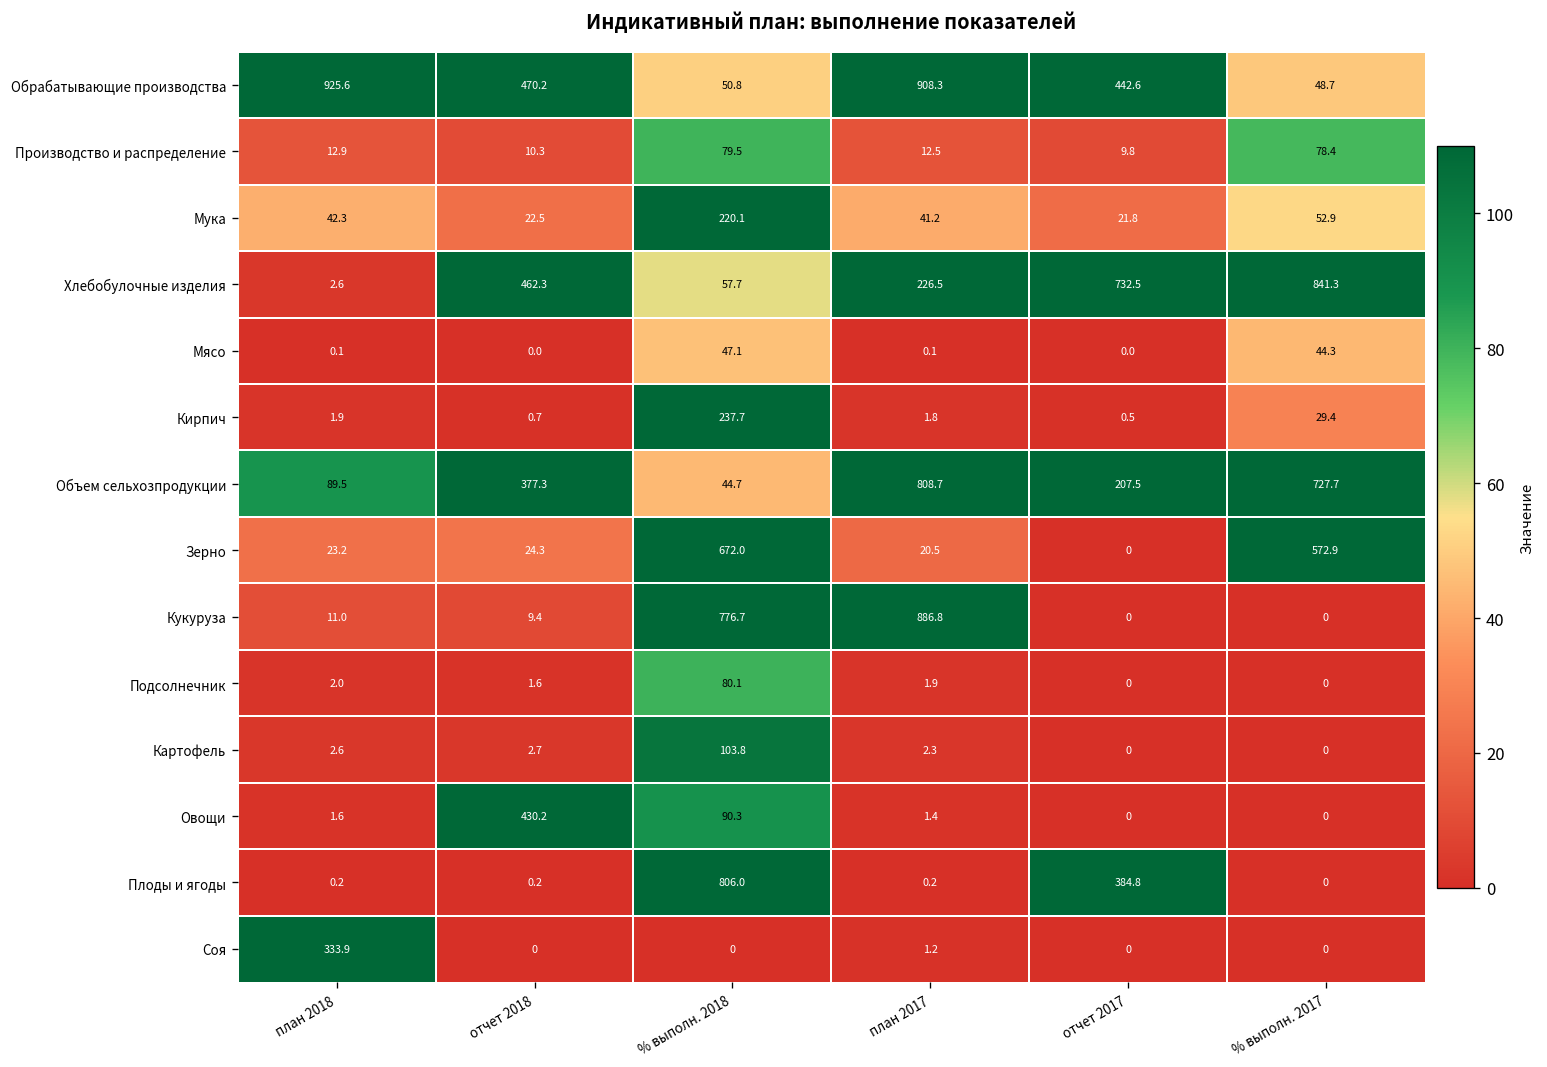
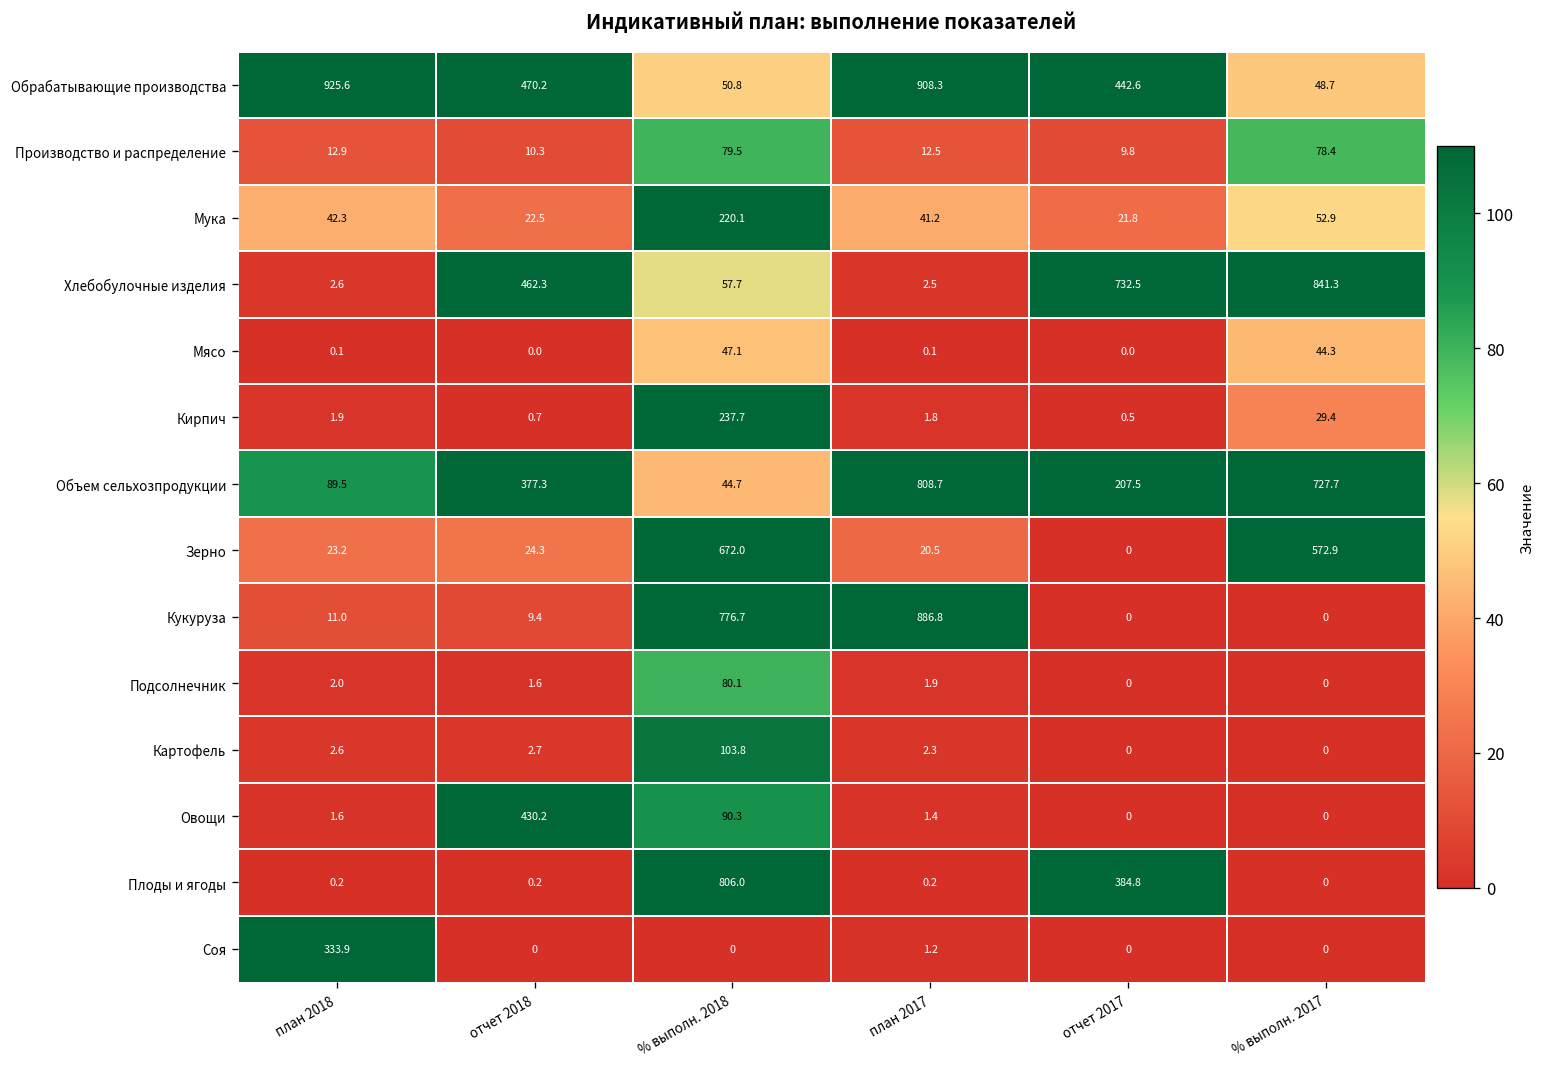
  {
    "Обрабатывающие производства": {
      "план 2018": 925.6,
      "отчет 2018": 470.2,
      "% выполн. 2018": 50.8,
      "план 2017": 908.3,
      "отчет 2017": 442.6,
      "% выполн. 2017": 48.7
    },
    "Производство и распределение": {
      "план 2018": 12.9,
      "отчет 2018": 10.3,
      "% выполн. 2018": 79.5,
      "план 2017": 12.5,
      "отчет 2017": 9.8,
      "% выполн. 2017": 78.4
    },
    "Мука": {
      "план 2018": 42.3,
      "отчет 2018": 22.5,
      "% выполн. 2018": 220.1,
      "план 2017": 41.2,
      "отчет 2017": 21.8,
      "% выполн. 2017": 52.9
    },
    "Хлебобулочные изделия": {
      "план 2018": 2.6,
      "отчет 2018": 462.3,
      "% выполн. 2018": 57.7,
-     "план 2017": 226.5,
+     "план 2017": 2.5,
      "отчет 2017": 732.5,
      "% выполн. 2017": 841.3
    },
    "Мясо": {
      "план 2018": 0.1,
      "отчет 2018": 0.0,
      "% выполн. 2018": 47.1,
      "план 2017": 0.1,
      "отчет 2017": 0.0,
      "% выполн. 2017": 44.3
    },
    "Кирпич": {
      "план 2018": 1.9,
      "отчет 2018": 0.7,
      "% выполн. 2018": 237.7,
      "план 2017": 1.8,
      "отчет 2017": 0.5,
      "% выполн. 2017": 29.4
    },
    "Объем сельхозпродукции": {
      "план 2018": 89.5,
      "отчет 2018": 377.3,
      "% выполн. 2018": 44.7,
      "план 2017": 808.7,
      "отчет 2017": 207.5,
      "% выполн. 2017": 727.7
    },
    "Зерно": {
      "план 2018": 23.2,
      "отчет 2018": 24.3,
      "% выполн. 2018": 672.0,
      "план 2017": 20.5,
      "отчет 2017": 0,
      "% выполн. 2017": 572.9
    },
    "Кукуруза": {
      "план 2018": 11.0,
      "отчет 2018": 9.4,
      "% выполн. 2018": 776.7,
      "план 2017": 886.8,
      "отчет 2017": 0,
      "% выполн. 2017": 0
    },
    "Подсолнечник": {
      "план 2018": 2.0,
      "отчет 2018": 1.6,
      "% выполн. 2018": 80.1,
      "план 2017": 1.9,
      "отчет 2017": 0,
      "% выполн. 2017": 0
    },
    "Картофель": {
      "план 2018": 2.6,
      "отчет 2018": 2.7,
      "% выполн. 2018": 103.8,
      "план 2017": 2.3,
      "отчет 2017": 0,
      "% выполн. 2017": 0
    },
    "Овощи": {
      "план 2018": 1.6,
      "отчет 2018": 430.2,
      "% выполн. 2018": 90.3,
      "план 2017": 1.4,
      "отчет 2017": 0,
      "% выполн. 2017": 0
    },
    "Плоды и ягоды": {
      "план 2018": 0.2,
      "отчет 2018": 0.2,
      "% выполн. 2018": 806.0,
      "план 2017": 0.2,
      "отчет 2017": 384.8,
      "% выполн. 2017": 0
    },
    "Соя": {
      "план 2018": 333.9,
      "отчет 2018": 0,
      "% выполн. 2018": 0,
      "план 2017": 1.2,
      "отчет 2017": 0,
      "% выполн. 2017": 0
    }
  }
